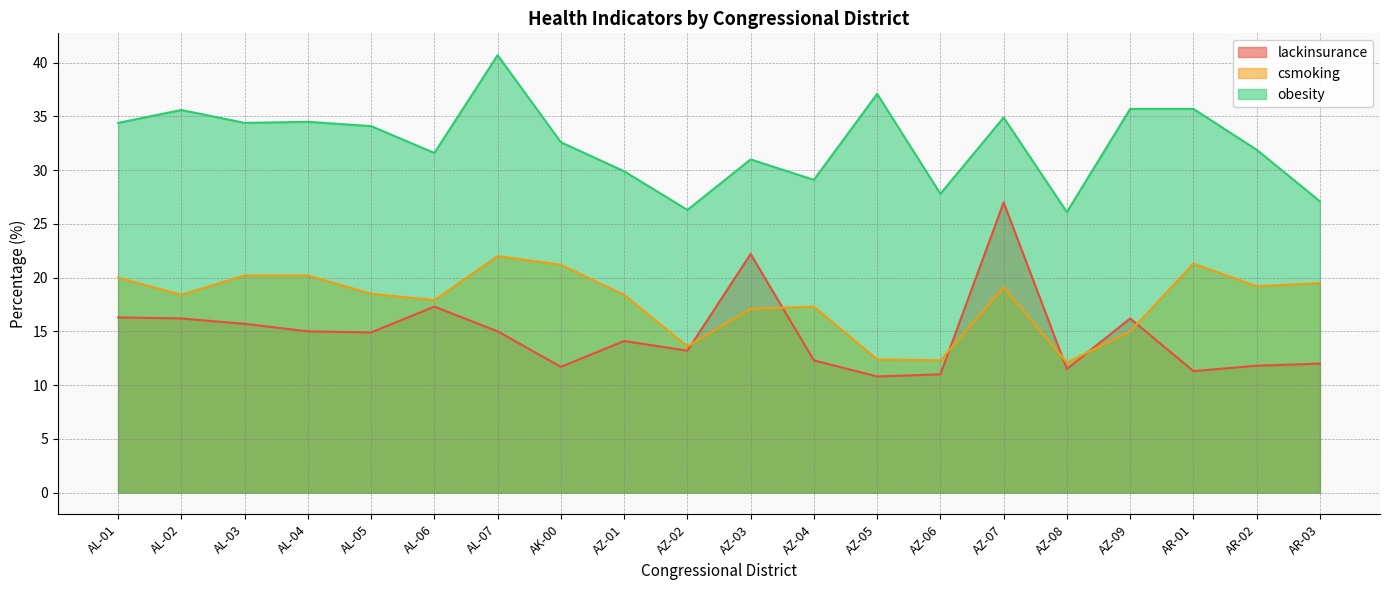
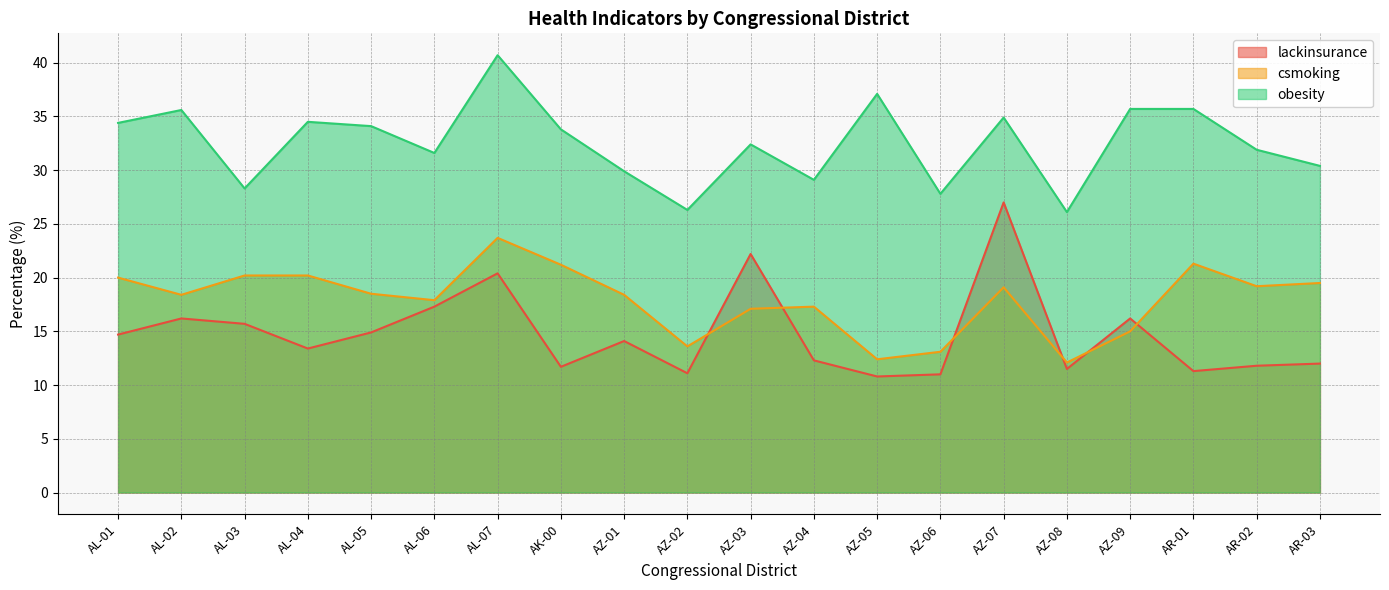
  {
    "lackinsurance": {
-     "AL-01": 16.3,
+     "AL-01": 14.7,
      "AL-02": 16.2,
      "AL-03": 15.7,
-     "AL-04": 15.0,
+     "AL-04": 13.4,
      "AL-05": 14.9,
      "AL-06": 17.3,
-     "AL-07": 15.0,
+     "AL-07": 20.4,
      "AK-00": 11.7,
      "AZ-01": 14.1,
-     "AZ-02": 13.2,
+     "AZ-02": 11.1,
      "AZ-03": 22.2,
      "AZ-04": 12.3,
      "AZ-05": 10.8,
      "AZ-06": 11.0,
      "AZ-07": 27.0,
      "AZ-08": 11.5,
      "AZ-09": 16.2,
      "AR-01": 11.3,
      "AR-02": 11.8,
      "AR-03": 12.0
    },
    "csmoking": {
      "AL-01": 20.0,
      "AL-02": 18.4,
      "AL-03": 20.2,
      "AL-04": 20.2,
      "AL-05": 18.5,
      "AL-06": 17.9,
-     "AL-07": 22.0,
+     "AL-07": 23.7,
      "AK-00": 21.2,
      "AZ-01": 18.4,
      "AZ-02": 13.6,
      "AZ-03": 17.1,
      "AZ-04": 17.3,
      "AZ-05": 12.4,
-     "AZ-06": 12.3,
+     "AZ-06": 13.1,
      "AZ-07": 19.1,
      "AZ-08": 12.1,
      "AZ-09": 15.0,
      "AR-01": 21.3,
      "AR-02": 19.2,
      "AR-03": 19.5
    },
    "obesity": {
      "AL-01": 34.4,
      "AL-02": 35.6,
-     "AL-03": 34.4,
+     "AL-03": 28.3,
      "AL-04": 34.5,
      "AL-05": 34.1,
      "AL-06": 31.6,
      "AL-07": 40.7,
-     "AK-00": 32.6,
+     "AK-00": 33.8,
      "AZ-01": 29.9,
      "AZ-02": 26.3,
-     "AZ-03": 31.0,
+     "AZ-03": 32.4,
      "AZ-04": 29.1,
      "AZ-05": 37.1,
      "AZ-06": 27.8,
      "AZ-07": 34.9,
      "AZ-08": 26.1,
      "AZ-09": 35.7,
      "AR-01": 35.7,
      "AR-02": 31.9,
-     "AR-03": 27.1
+     "AR-03": 30.4
    }
  }
